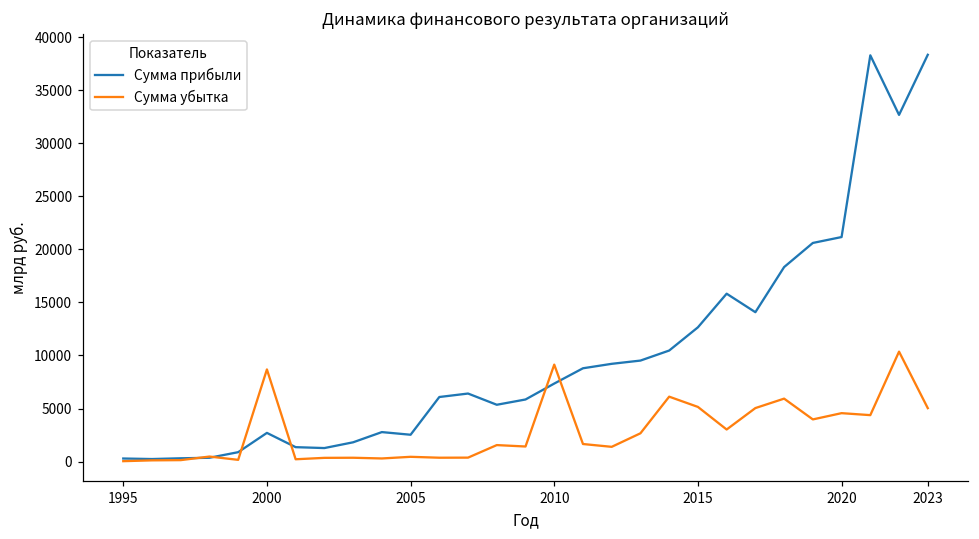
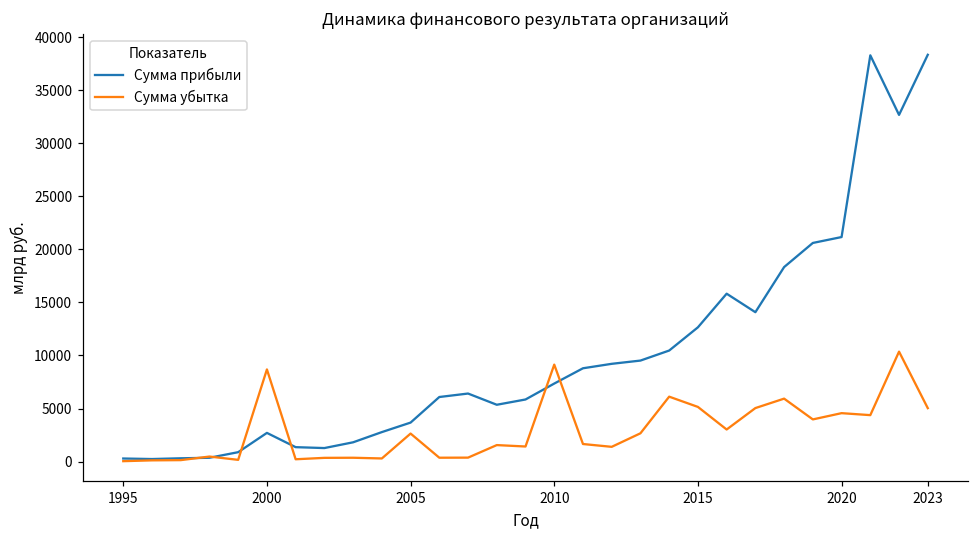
  {
    "Сумма прибыли": {
      "2000": 3000,
-     "2005": 3000,
+     "2005": 4000,
      "2010": 7000,
      "2015": 13000,
      "2020": 21000,
      "2023": 38000
    },
    "Сумма убытка": {
      "2000": 9000,
-     "2005": 0,
+     "2005": 3000,
      "2010": 9000,
      "2015": 5000,
      "2020": 5000,
      "2023": 5000
    }
  }
